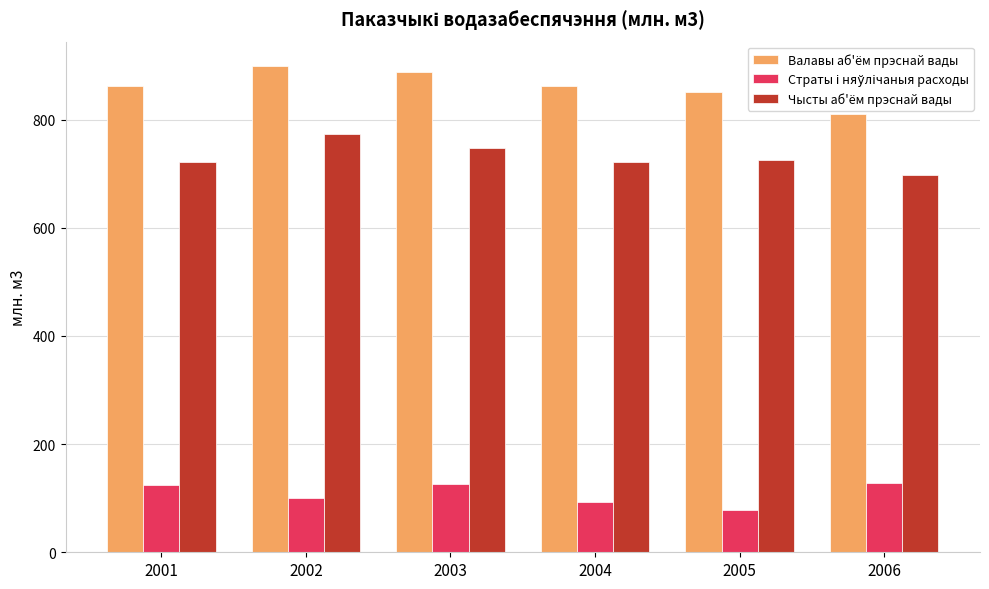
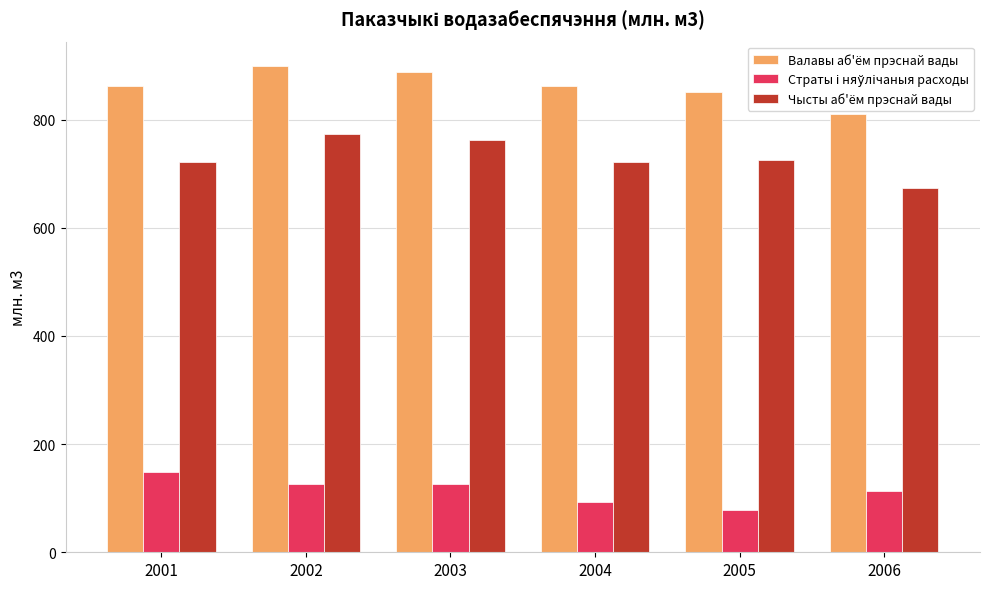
  {
    "Валавы аб'ём прэснай вады": {
      "2001": 860,
      "2002": 900,
      "2003": 890,
      "2004": 860,
      "2005": 850,
      "2006": 810
    },
    "Страты і няўлічаныя расходы": {
-     "2001": 120,
-     "2002": 100,
+     "2001": 150,
+     "2002": 130,
      "2003": 130,
      "2004": 90,
      "2005": 80,
-     "2006": 130
+     "2006": 110
    },
    "Чысты аб'ём прэснай вады": {
      "2001": 720,
      "2002": 770,
-     "2003": 750,
+     "2003": 760,
      "2004": 720,
      "2005": 730,
-     "2006": 700
+     "2006": 670
    }
  }
